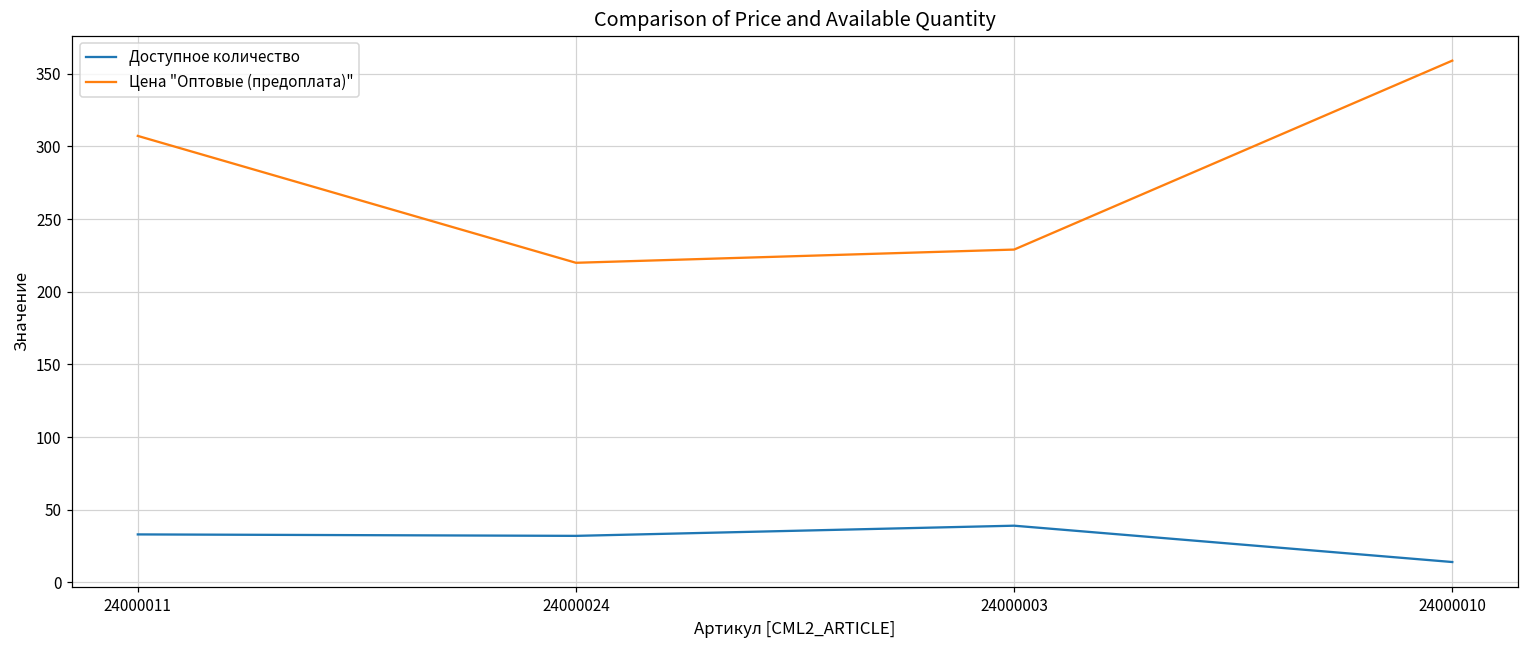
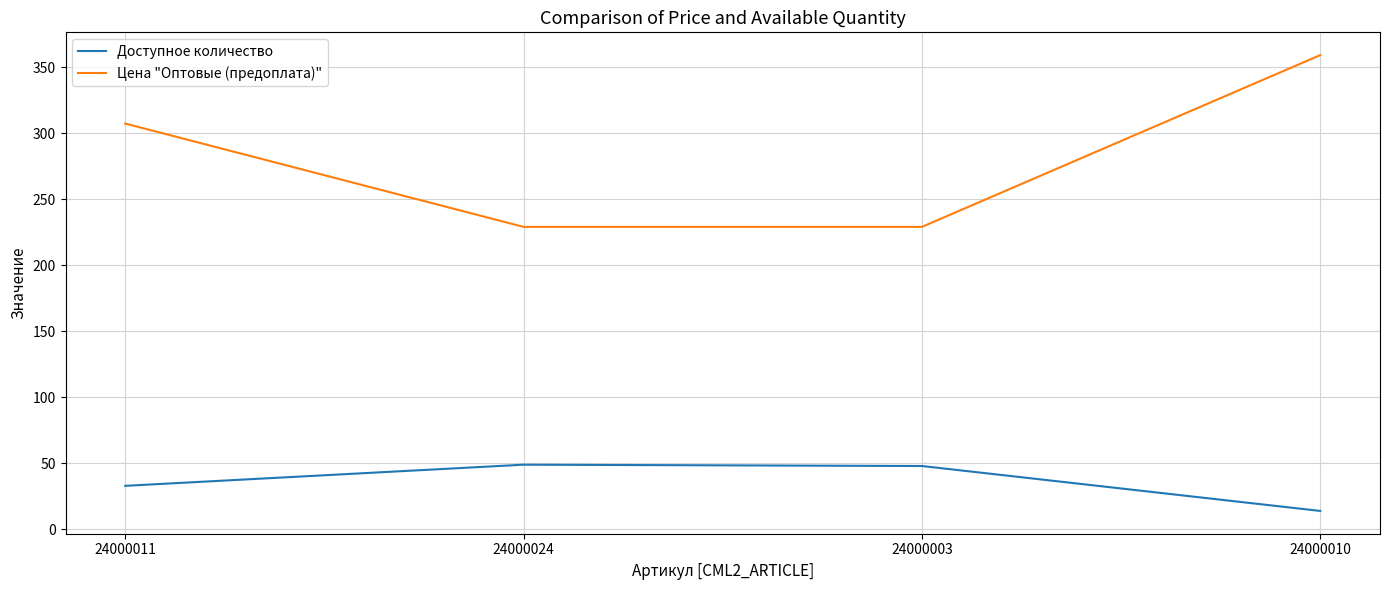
  {
    "Доступное количество": {
      "24000011": 33,
-     "24000024": 32,
-     "24000003": 39,
+     "24000024": 49,
+     "24000003": 48,
      "24000010": 14
    },
    "Цена \"Оптовые (предоплата)\"": {
      "24000011": 307,
-     "24000024": 220,
+     "24000024": 229,
      "24000003": 229,
      "24000010": 359
    }
  }
